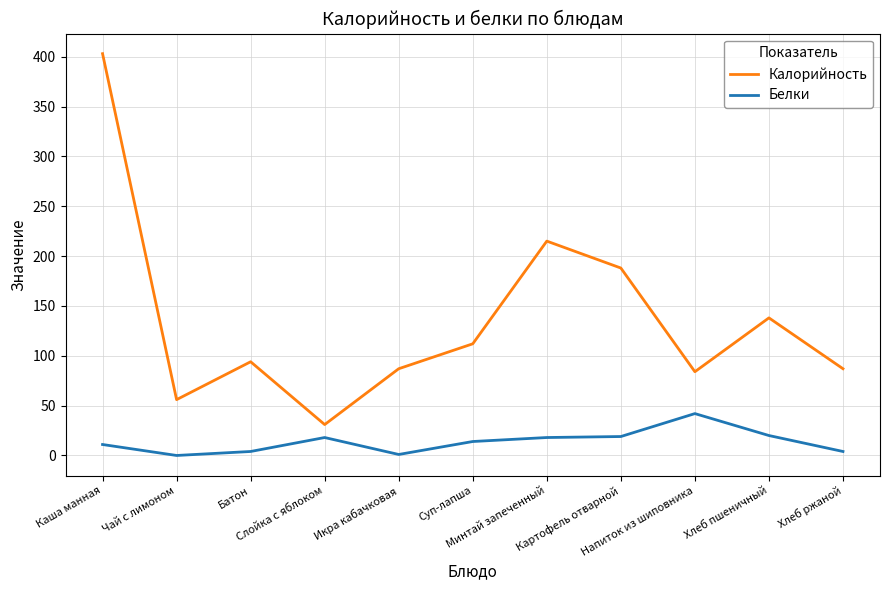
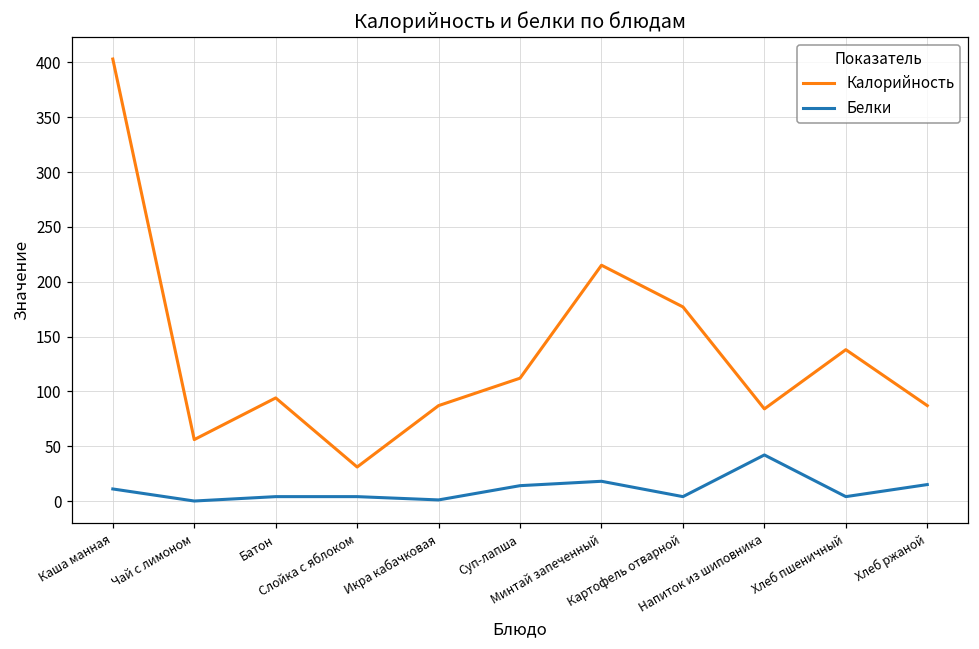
  {
    "Калорийность": {
      "Каша манная": 400,
      "Чай с лимоном": 60,
      "Батон": 90,
      "Слойка с яблоком": 30,
      "Икра кабачковая": 90,
      "Суп-лапша": 110,
      "Минтай запеченный": 220,
-     "Картофель отварной": 190,
+     "Картофель отварной": 180,
      "Напиток из шиповника": 80,
      "Хлеб пшеничный": 140,
      "Хлеб ржаной": 90
    },
    "Белки": {
      "Каша манная": 10,
      "Чай с лимоном": 0,
      "Батон": 0,
-     "Слойка с яблоком": 20,
+     "Слойка с яблоком": 0,
      "Икра кабачковая": 0,
      "Суп-лапша": 10,
      "Минтай запеченный": 20,
-     "Картофель отварной": 20,
+     "Картофель отварной": 0,
      "Напиток из шиповника": 40,
-     "Хлеб пшеничный": 20,
-     "Хлеб ржаной": 0
+     "Хлеб пшеничный": 0,
+     "Хлеб ржаной": 20
    }
  }
